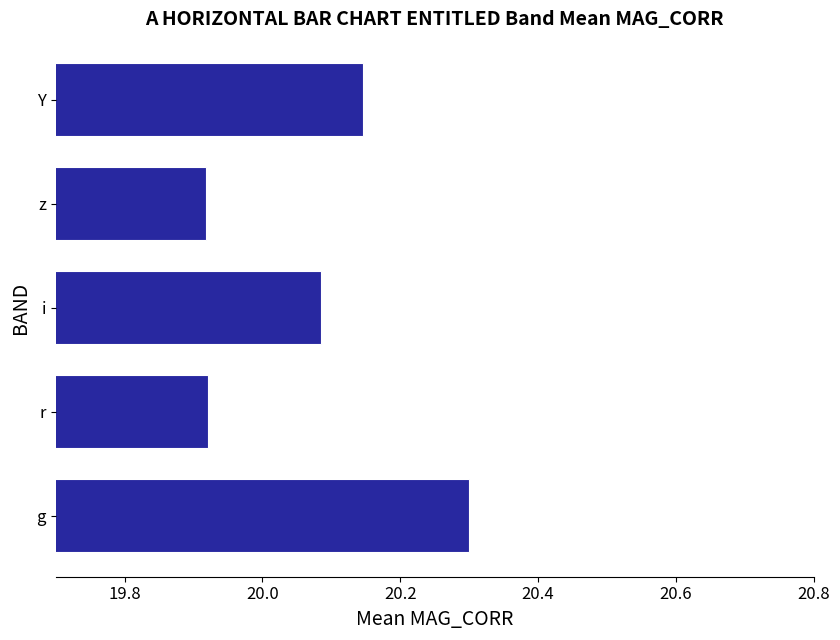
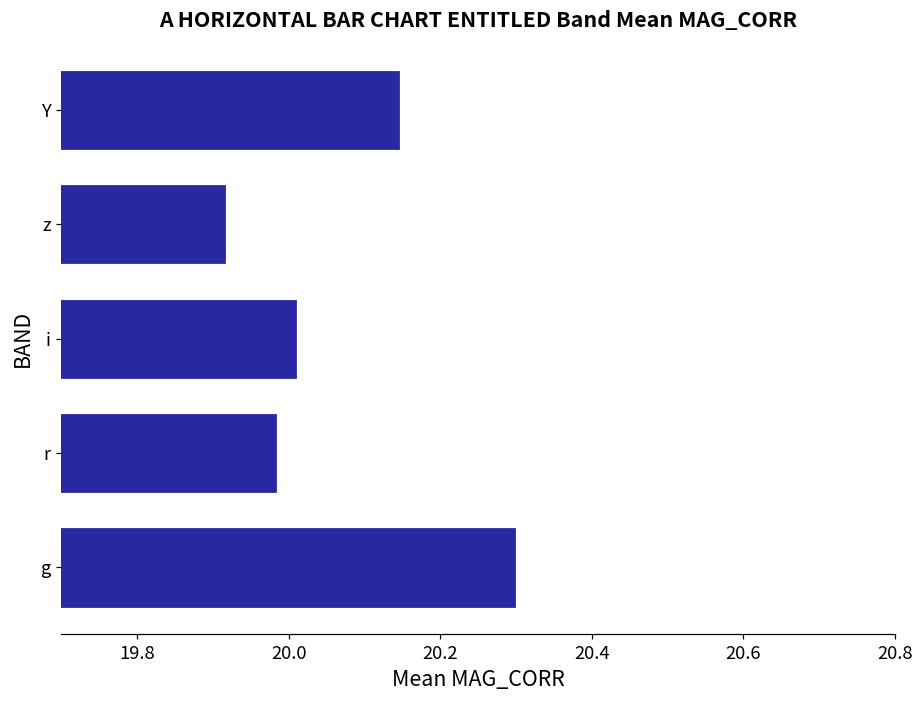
  {
    "Y": 20.15,
    "z": 19.92,
-   "i": 20.08,
-   "r": 19.92,
+   "i": 20.01,
+   "r": 19.98,
    "g": 20.30
  }
